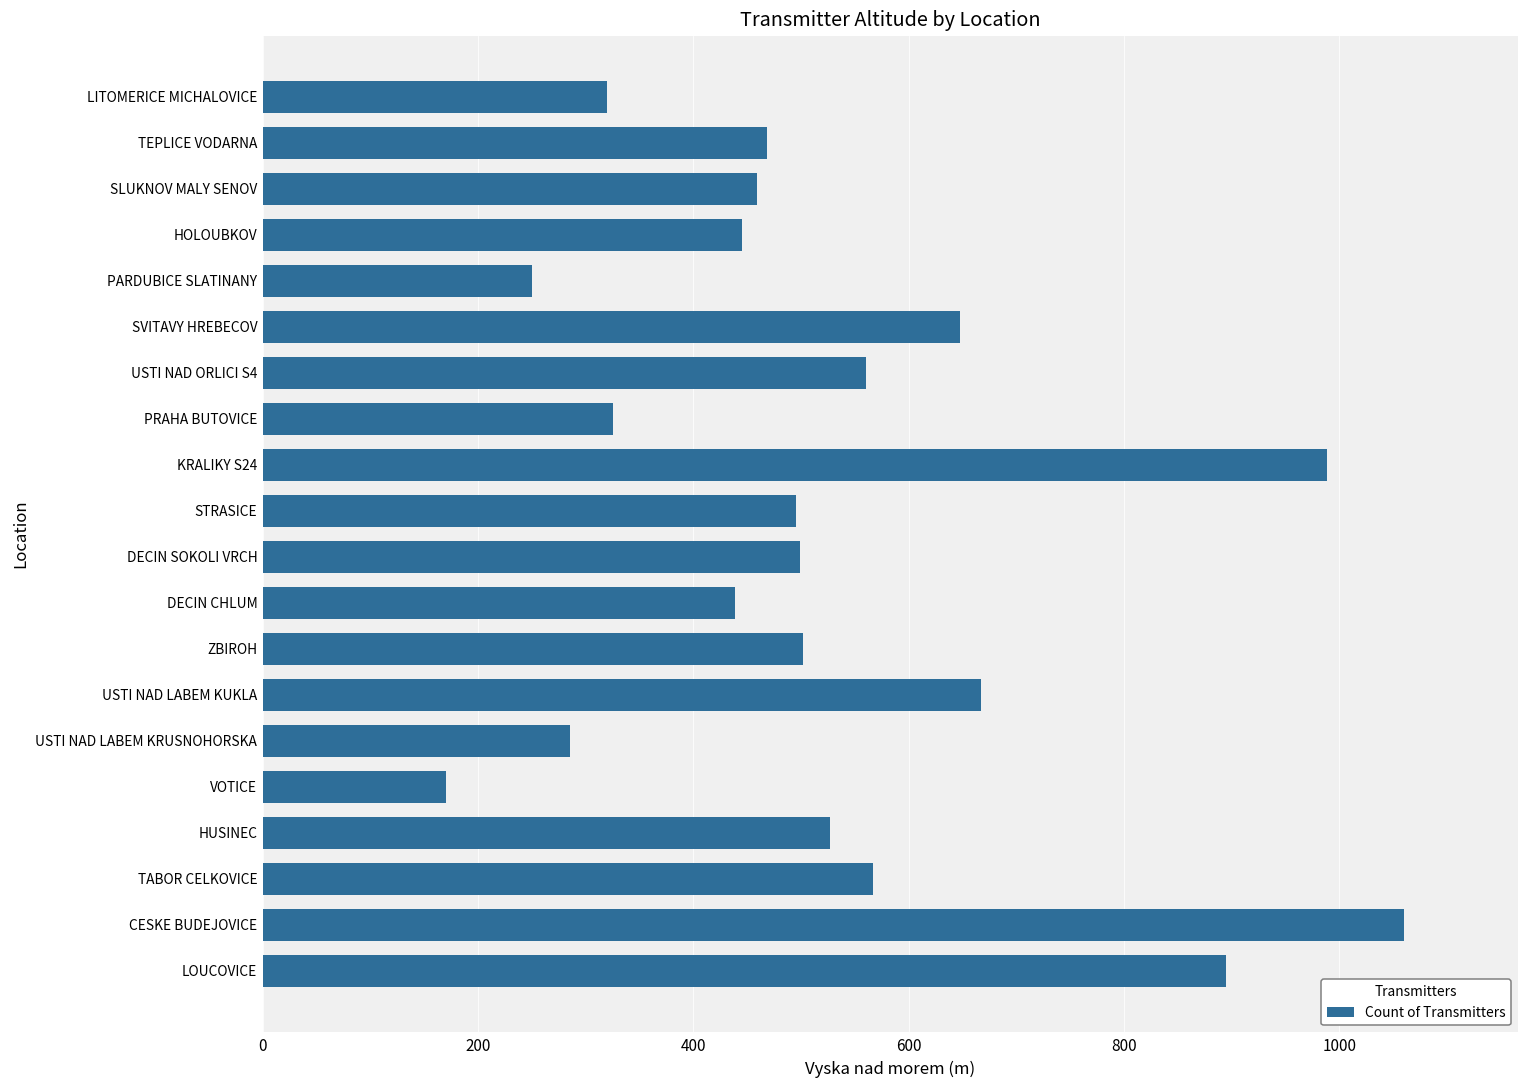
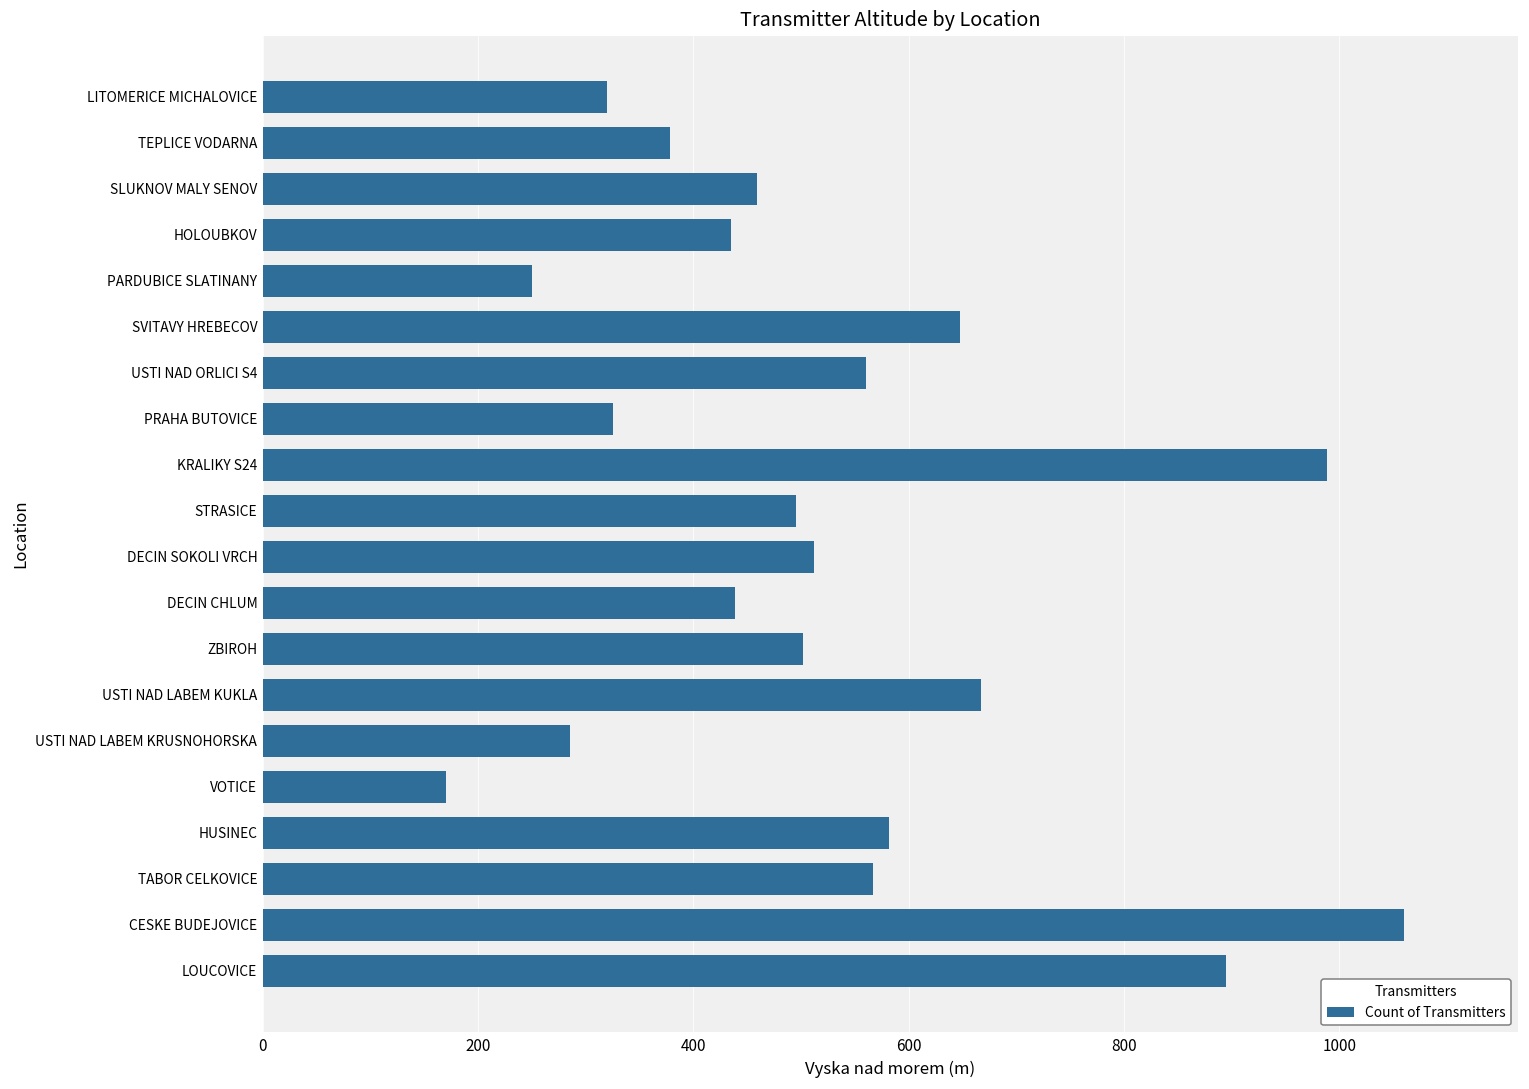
  {
    "LITOMERICE MICHALOVICE": 320,
-   "TEPLICE VODARNA": 470,
+   "TEPLICE VODARNA": 380,
    "SLUKNOV MALY SENOV": 460,
-   "HOLOUBKOV": 450,
+   "HOLOUBKOV": 440,
    "PARDUBICE SLATINANY": 250,
    "SVITAVY HREBECOV": 650,
    "USTI NAD ORLICI S4": 560,
    "PRAHA BUTOVICE": 330,
    "KRALIKY S24": 990,
    "STRASICE": 500,
-   "DECIN SOKOLI VRCH": 500,
+   "DECIN SOKOLI VRCH": 510,
    "DECIN CHLUM": 440,
    "ZBIROH": 500,
    "USTI NAD LABEM KUKLA": 670,
    "USTI NAD LABEM KRUSNOHORSKA": 290,
    "VOTICE": 170,
-   "HUSINEC": 530,
+   "HUSINEC": 580,
    "TABOR CELKOVICE": 570,
    "CESKE BUDEJOVICE": 1060,
    "LOUCOVICE": 900
  }
